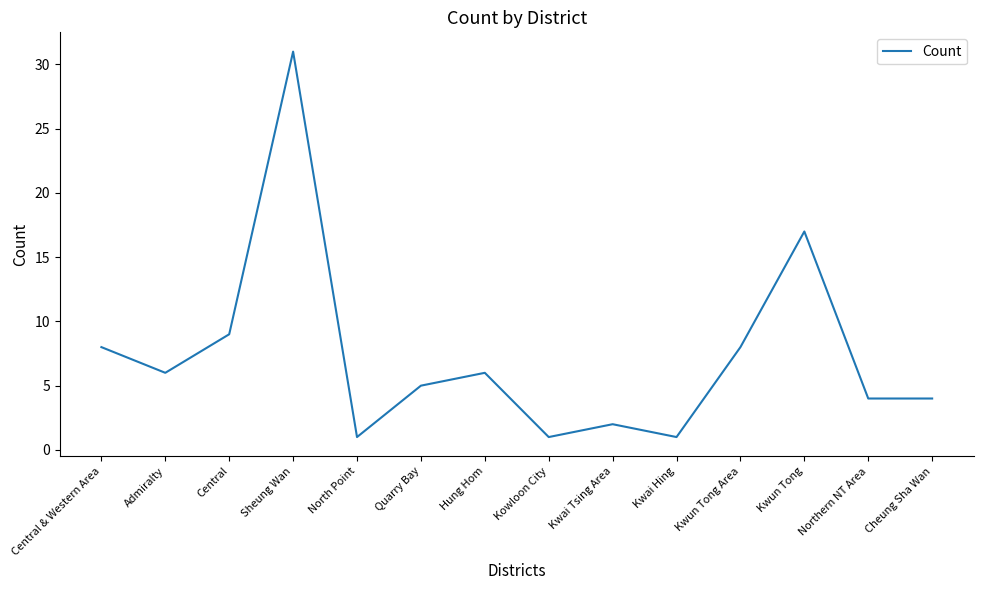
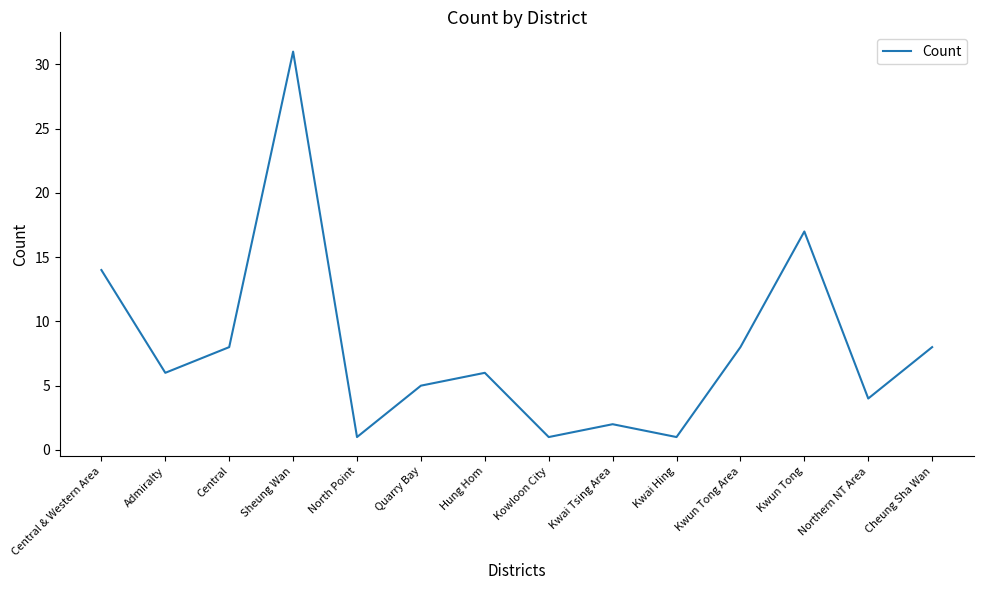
  {
-   "Central & Western Area": 8,
+   "Central & Western Area": 14,
    "Admiralty": 6,
-   "Central": 9,
+   "Central": 8,
    "Sheung Wan": 31,
    "North Point": 1,
    "Quarry Bay": 5,
    "Hung Hom": 6,
    "Kowloon City": 1,
    "Kwai Tsing Area": 2,
    "Kwai Hing": 1,
    "Kwun Tong Area": 8,
    "Kwun Tong": 17,
    "Northern NT Area": 4,
-   "Cheung Sha Wan": 4
+   "Cheung Sha Wan": 8
  }
